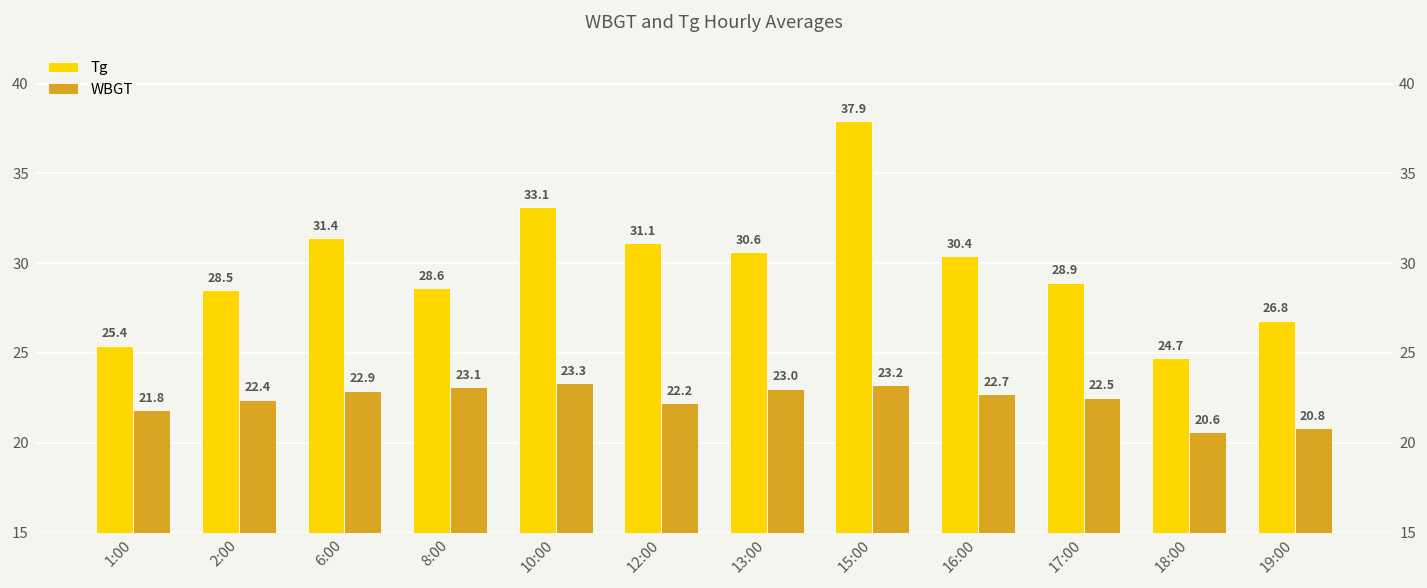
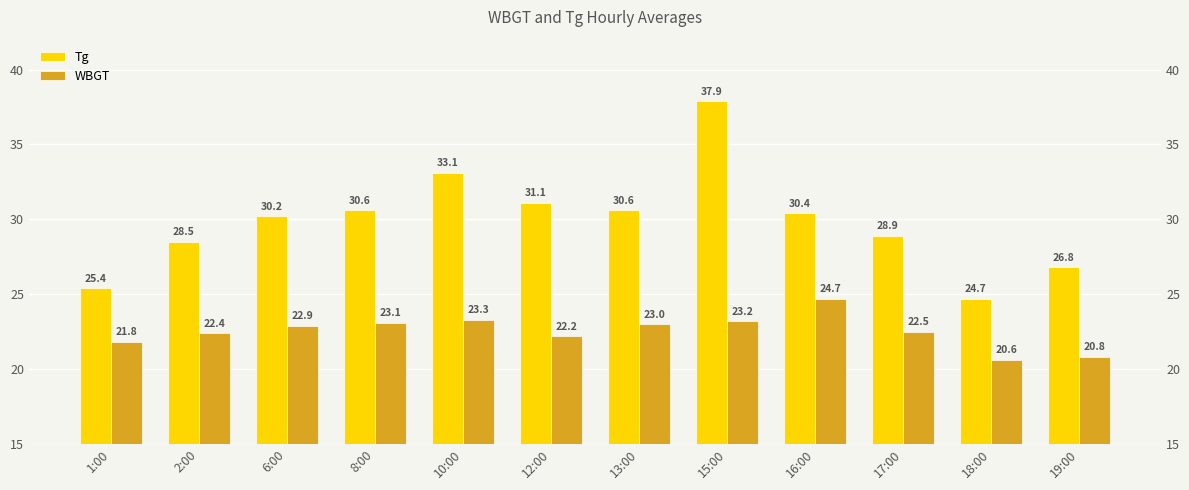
  {
    "Tg": {
      "1:00": 25.4,
      "2:00": 28.5,
-     "6:00": 31.4,
-     "8:00": 28.6,
+     "6:00": 30.2,
+     "8:00": 30.6,
      "10:00": 33.1,
      "12:00": 31.1,
      "13:00": 30.6,
      "15:00": 37.9,
      "16:00": 30.4,
      "17:00": 28.9,
      "18:00": 24.7,
      "19:00": 26.8
    },
    "WBGT": {
      "1:00": 21.8,
      "2:00": 22.4,
      "6:00": 22.9,
      "8:00": 23.1,
      "10:00": 23.3,
      "12:00": 22.2,
      "13:00": 23.0,
      "15:00": 23.2,
-     "16:00": 22.7,
+     "16:00": 24.7,
      "17:00": 22.5,
      "18:00": 20.6,
      "19:00": 20.8
    }
  }
